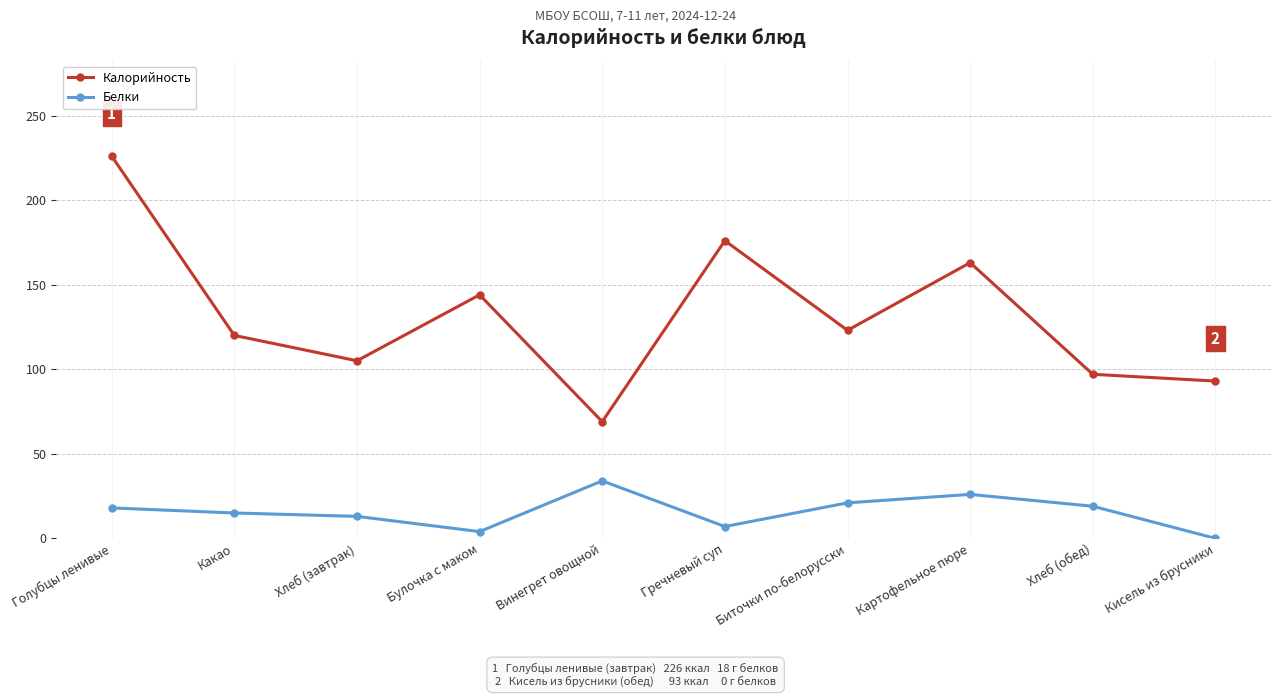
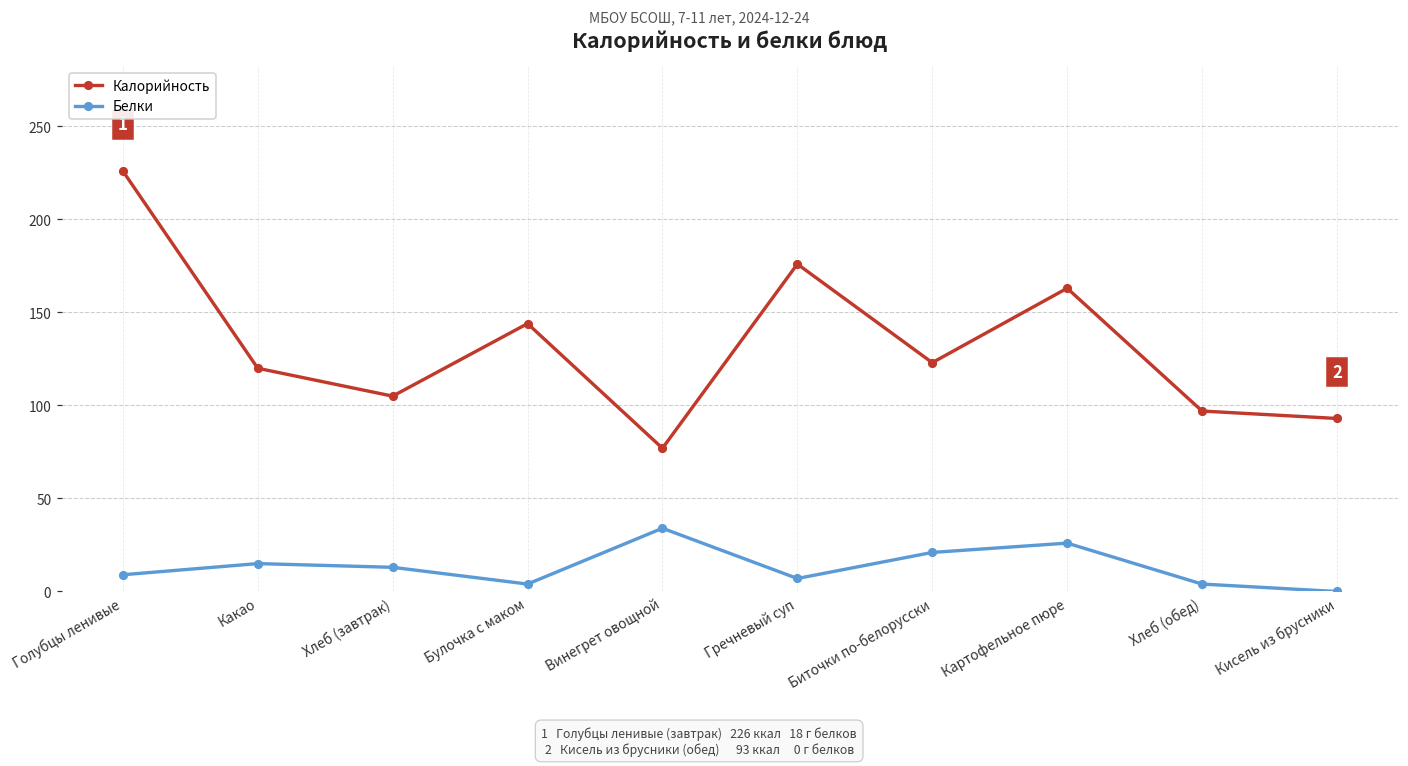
  {
    "Калорийность": {
      "Голубцы ленивые": 226,
      "Какао": 120,
      "Хлеб (завтрак)": 105,
      "Булочка с маком": 144,
-     "Винегрет овощной": 69,
+     "Винегрет овощной": 77,
      "Гречневый суп": 176,
      "Биточки по-белорусски": 123,
      "Картофельное пюре": 163,
      "Хлеб (обед)": 97,
      "Кисель из брусники": 93
    },
    "Белки": {
-     "Голубцы ленивые": 18,
+     "Голубцы ленивые": 9,
      "Какао": 15,
      "Хлеб (завтрак)": 13,
      "Булочка с маком": 4,
      "Винегрет овощной": 34,
      "Гречневый суп": 7,
      "Биточки по-белорусски": 21,
      "Картофельное пюре": 26,
-     "Хлеб (обед)": 19,
+     "Хлеб (обед)": 4,
      "Кисель из брусники": 0
    }
  }
